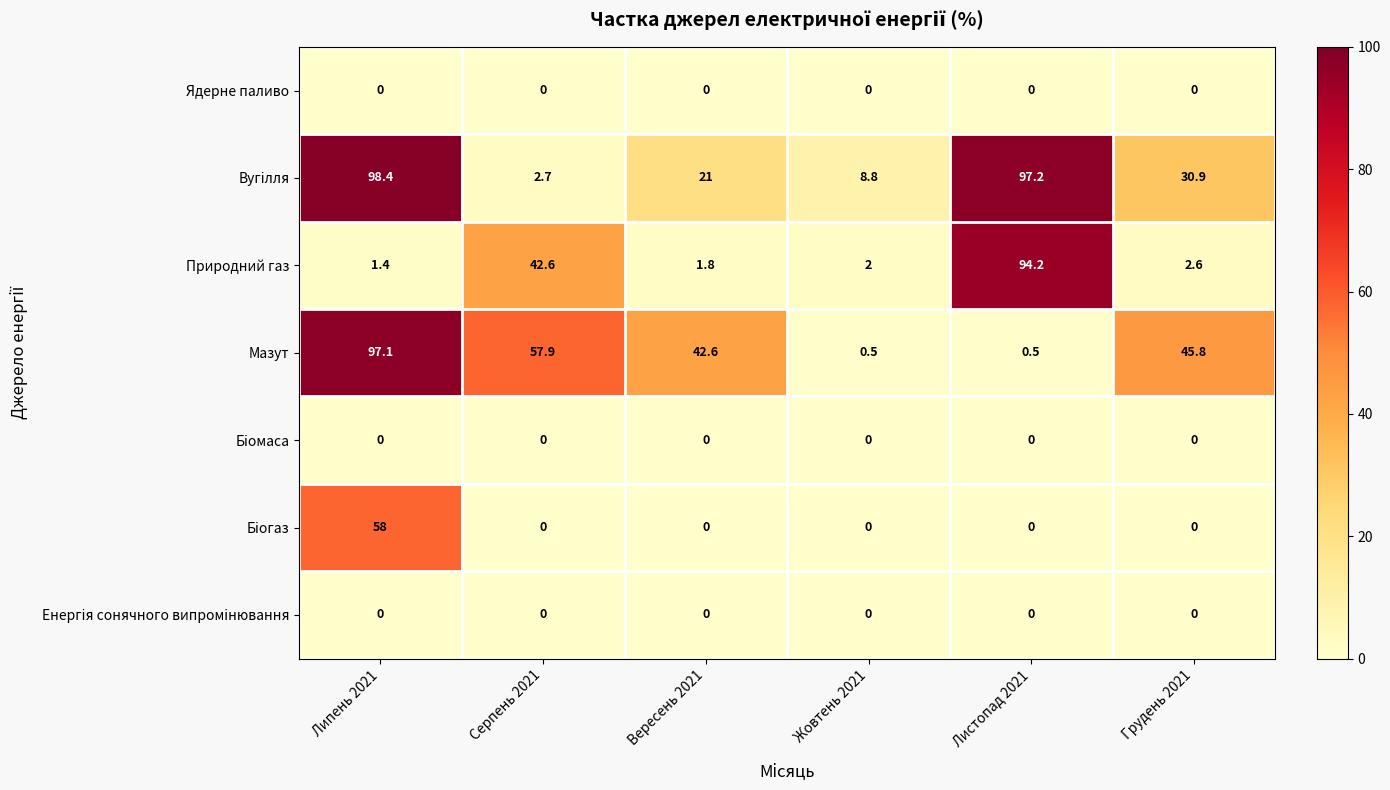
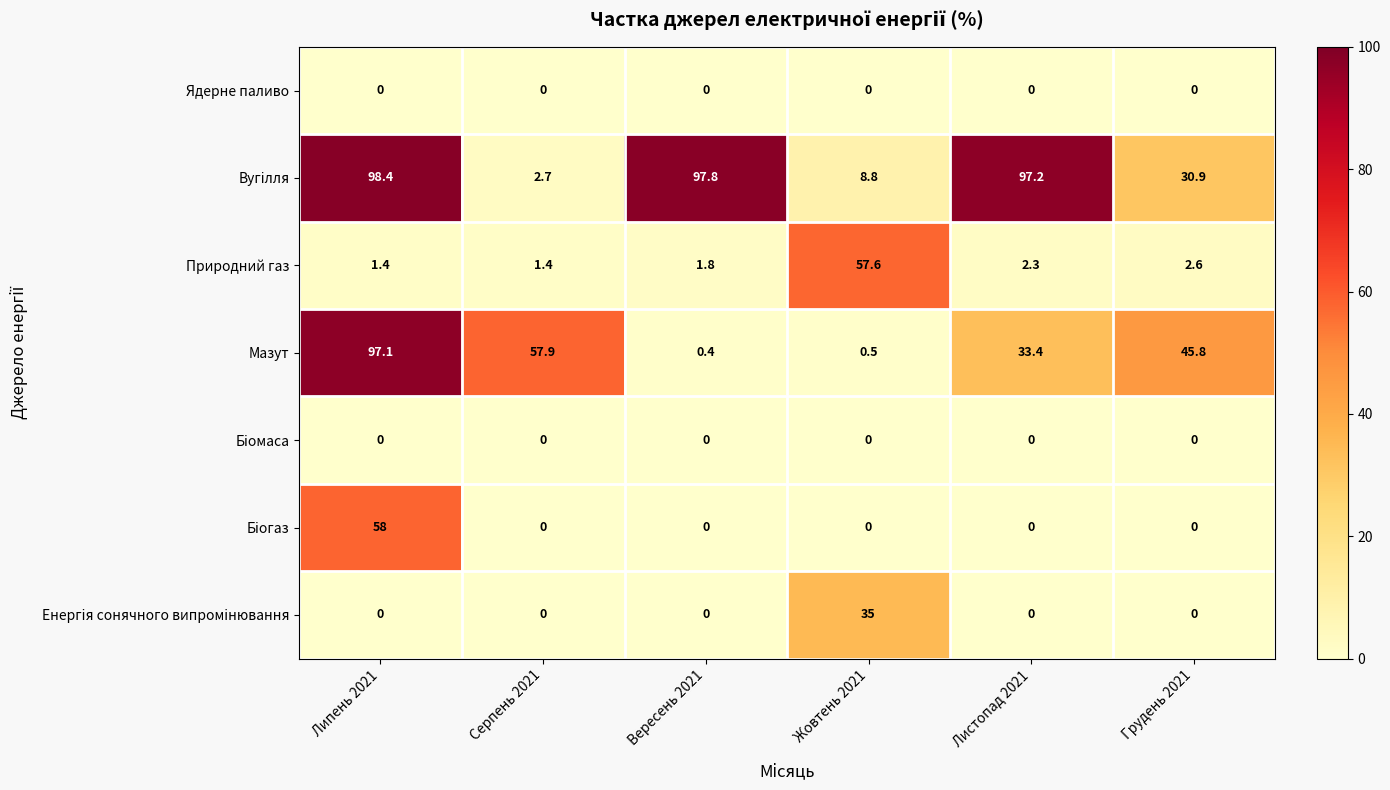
  {
    "Ядерне паливо": {
      "Липень 2021": 0,
      "Серпень 2021": 0,
      "Вересень 2021": 0,
      "Жовтень 2021": 0,
      "Листопад 2021": 0,
      "Грудень 2021": 0
    },
    "Вугілля": {
      "Липень 2021": 98.4,
      "Серпень 2021": 2.7,
-     "Вересень 2021": 21,
+     "Вересень 2021": 97.8,
      "Жовтень 2021": 8.8,
      "Листопад 2021": 97.2,
      "Грудень 2021": 30.9
    },
    "Природний газ": {
      "Липень 2021": 1.4,
-     "Серпень 2021": 42.6,
+     "Серпень 2021": 1.4,
      "Вересень 2021": 1.8,
-     "Жовтень 2021": 2,
-     "Листопад 2021": 94.2,
+     "Жовтень 2021": 57.6,
+     "Листопад 2021": 2.3,
      "Грудень 2021": 2.6
    },
    "Мазут": {
      "Липень 2021": 97.1,
      "Серпень 2021": 57.9,
-     "Вересень 2021": 42.6,
+     "Вересень 2021": 0.4,
      "Жовтень 2021": 0.5,
-     "Листопад 2021": 0.5,
+     "Листопад 2021": 33.4,
      "Грудень 2021": 45.8
    },
    "Біомаса": {
      "Липень 2021": 0,
      "Серпень 2021": 0,
      "Вересень 2021": 0,
      "Жовтень 2021": 0,
      "Листопад 2021": 0,
      "Грудень 2021": 0
    },
    "Біогаз": {
      "Липень 2021": 58,
      "Серпень 2021": 0,
      "Вересень 2021": 0,
      "Жовтень 2021": 0,
      "Листопад 2021": 0,
      "Грудень 2021": 0
    },
    "Енергія сонячного випромінювання": {
      "Липень 2021": 0,
      "Серпень 2021": 0,
      "Вересень 2021": 0,
-     "Жовтень 2021": 0,
+     "Жовтень 2021": 35,
      "Листопад 2021": 0,
      "Грудень 2021": 0
    }
  }
